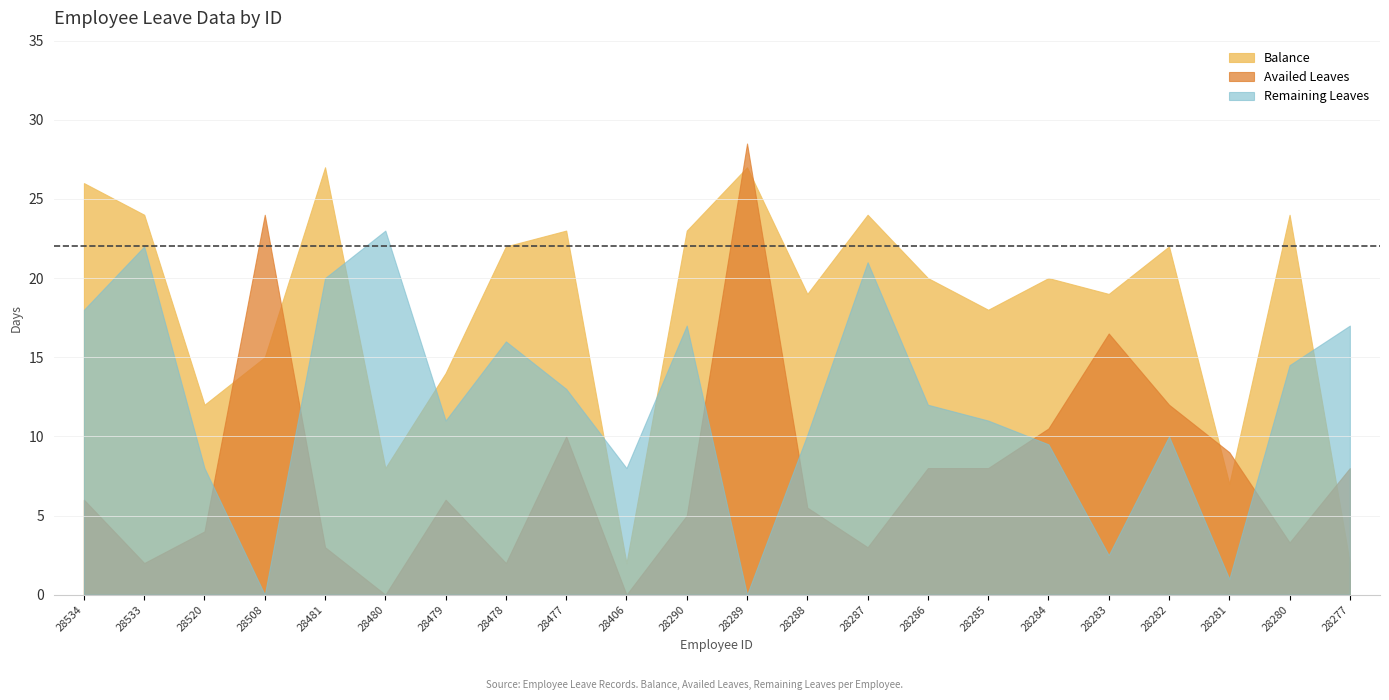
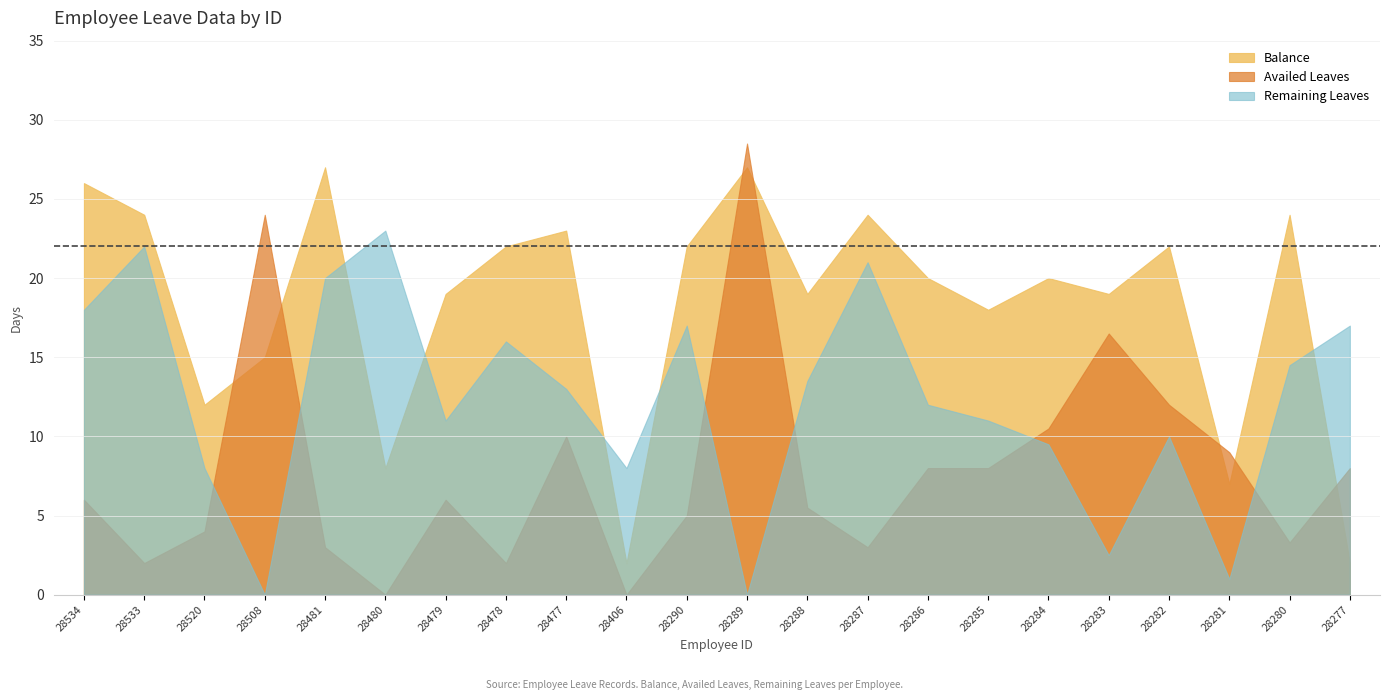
  {
    "Balance": {
      "28534": 26,
      "28533": 24,
      "28520": 12,
      "28508": 15,
      "28481": 27,
      "28480": 8,
-     "28479": 14,
+     "28479": 19,
      "28478": 22,
      "28477": 23,
      "28406": 2,
-     "28290": 23,
+     "28290": 22,
      "28289": 27,
      "28288": 19,
      "28287": 24,
      "28286": 20,
      "28285": 18,
      "28284": 20,
      "28283": 19,
      "28282": 22,
      "28281": 7,
      "28280": 24,
      "28277": 2
    },
    "Availed Leaves": {
      "28534": 6.0,
      "28533": 2.0,
      "28520": 4.0,
      "28508": 24.0,
      "28481": 3.0,
      "28480": 0.0,
      "28479": 6.0,
      "28478": 2.0,
      "28477": 10.0,
      "28406": 0.0,
      "28290": 5.0,
      "28289": 28.5,
      "28288": 5.5,
      "28287": 3.0,
      "28286": 8.0,
      "28285": 8.0,
      "28284": 10.5,
      "28283": 16.5,
      "28282": 12.0,
      "28281": 9.0,
      "28280": 3.3,
      "28277": 8.0
    },
    "Remaining Leaves": {
      "28534": 18.0,
      "28533": 22.0,
      "28520": 8.0,
      "28508": 0.0,
      "28481": 20.0,
      "28480": 23.0,
      "28479": 11.0,
      "28478": 16.0,
      "28477": 13.0,
      "28406": 8.0,
      "28290": 17.0,
      "28289": 0.0,
-     "28288": 10.1,
+     "28288": 13.5,
      "28287": 21.0,
      "28286": 12.0,
      "28285": 11.0,
      "28284": 9.5,
      "28283": 2.5,
      "28282": 10.0,
      "28281": 1.0,
      "28280": 14.5,
      "28277": 17.0
    }
  }
